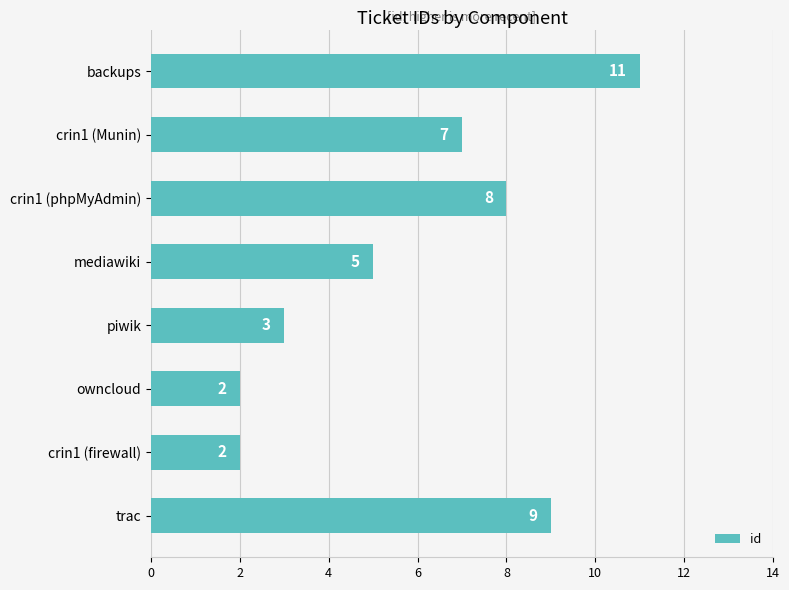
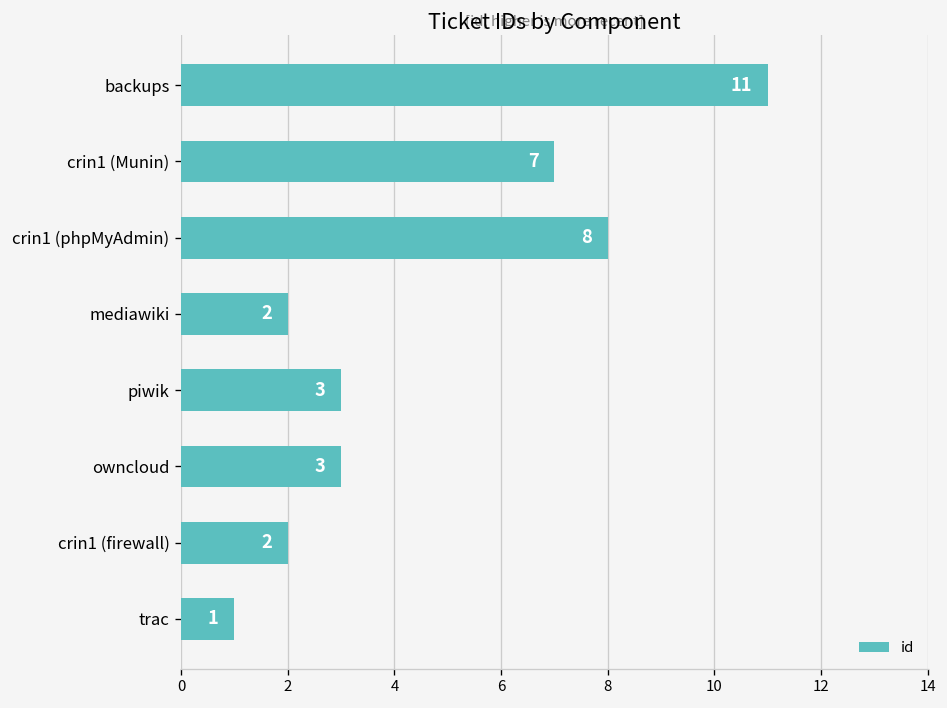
  {
    "backups": 11,
    "crin1 (Munin)": 7,
    "crin1 (phpMyAdmin)": 8,
-   "mediawiki": 5,
+   "mediawiki": 2,
    "piwik": 3,
-   "owncloud": 2,
+   "owncloud": 3,
    "crin1 (firewall)": 2,
-   "trac": 9
+   "trac": 1
  }
